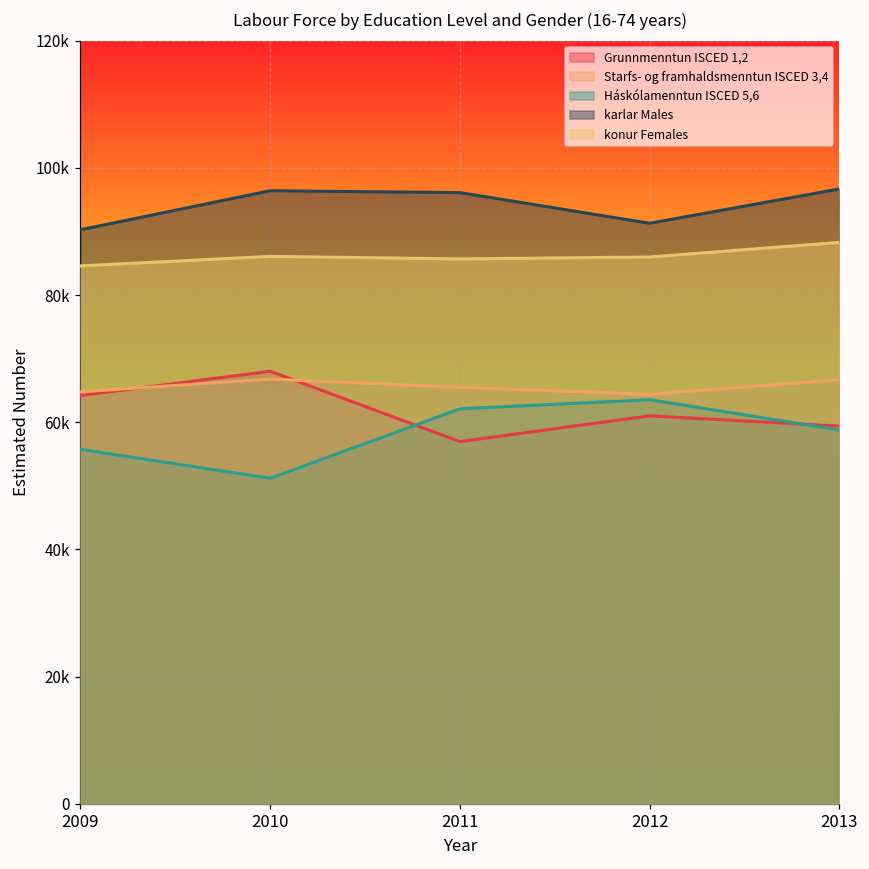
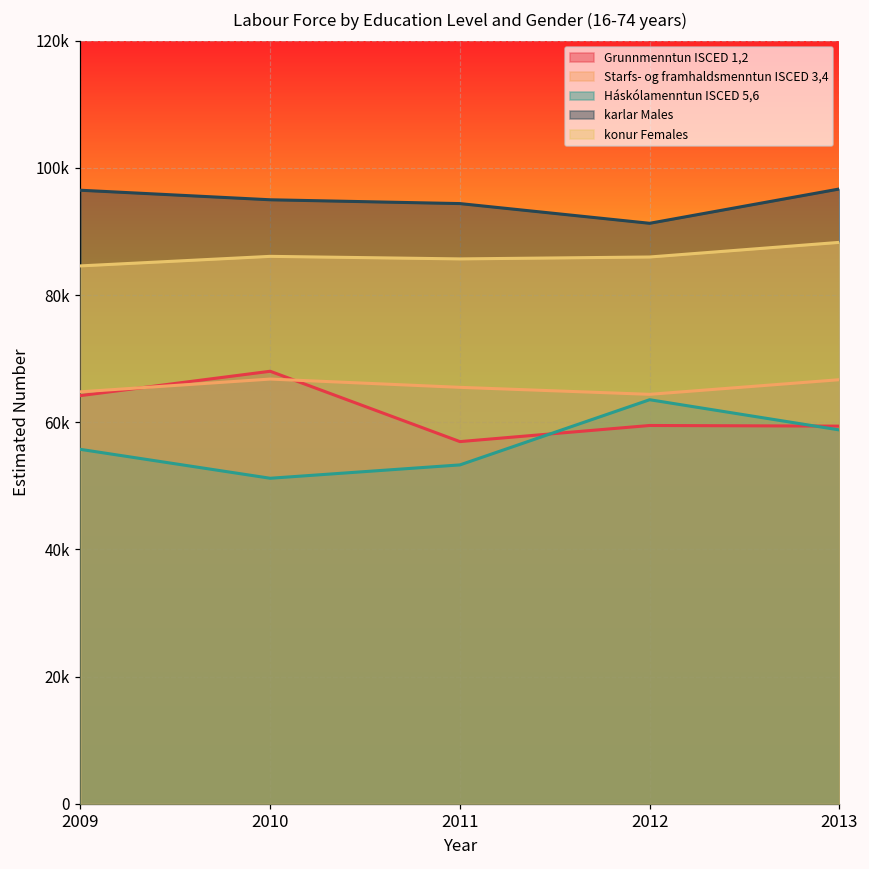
  {
    "Grunnmenntun ISCED 1,2": {
      "2009": 64000,
      "2010": 68000,
      "2011": 57000,
-     "2012": 61000,
+     "2012": 60000,
      "2013": 59000
    },
    "Háskólamenntun ISCED 5,6": {
      "2009": 56000,
      "2010": 51000,
-     "2011": 62000,
+     "2011": 53000,
      "2012": 64000,
      "2013": 59000
    },
    "karlar Males": {
-     "2009": 90000,
-     "2010": 96000,
-     "2011": 96000,
+     "2009": 97000,
+     "2010": 95000,
+     "2011": 94000,
      "2012": 91000,
      "2013": 97000
    }
  }
